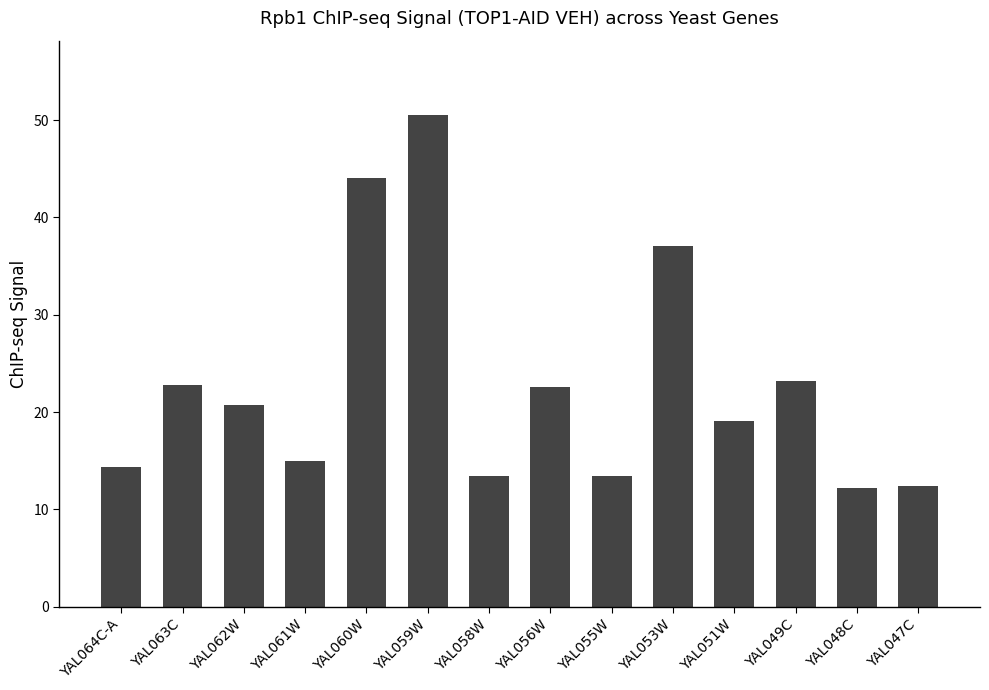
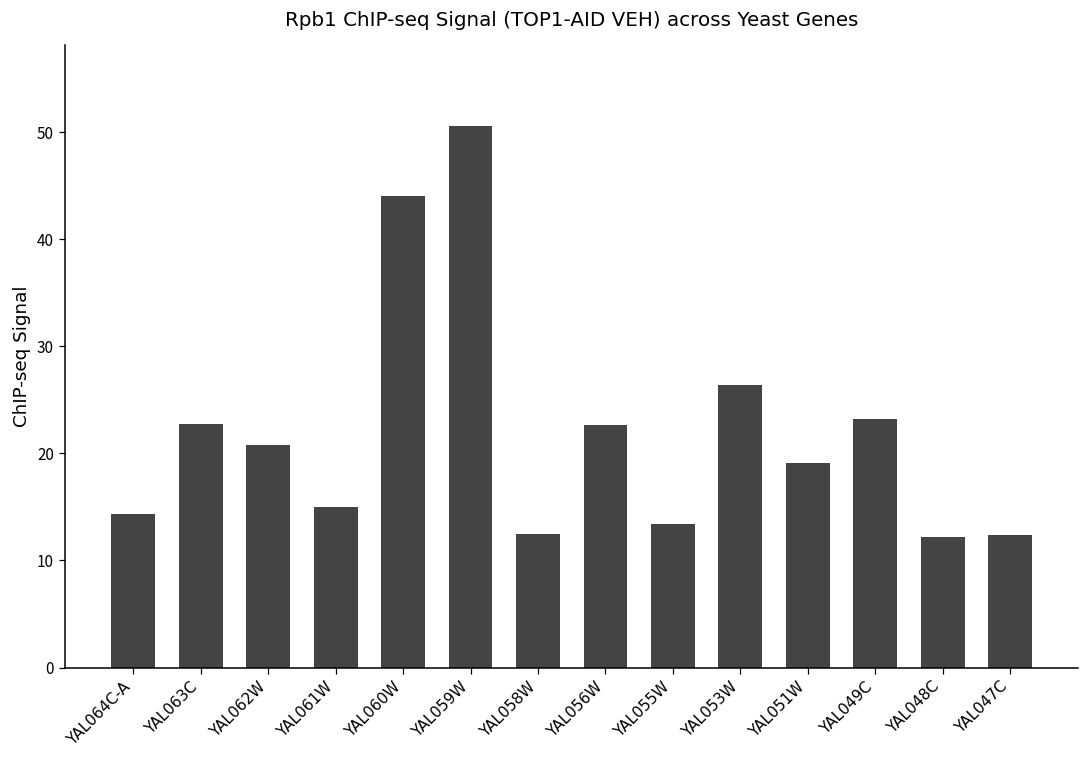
  {
    "YAL064C-A": 14,
    "YAL063C": 23,
    "YAL062W": 21,
    "YAL061W": 15,
    "YAL060W": 44,
    "YAL059W": 51,
-   "YAL058W": 13,
+   "YAL058W": 12,
    "YAL056W": 23,
    "YAL055W": 13,
-   "YAL053W": 37,
+   "YAL053W": 26,
    "YAL051W": 19,
    "YAL049C": 23,
    "YAL048C": 12,
    "YAL047C": 12
  }
